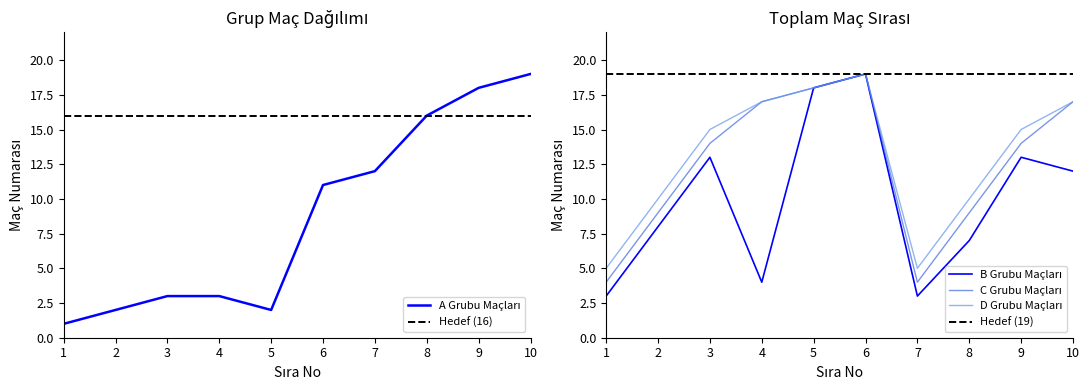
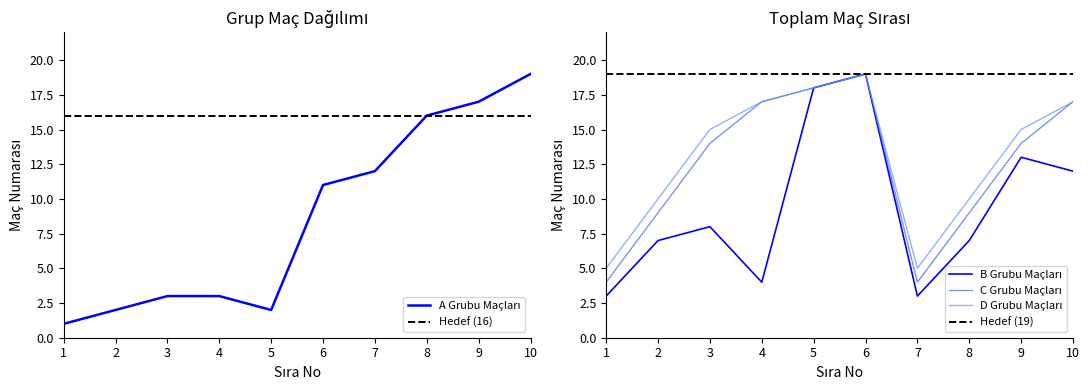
  {
    "Grup Maç Dağılımı": {
      "1": 1,
      "2": 2,
      "3": 3,
      "4": 3,
      "5": 2,
      "6": 11,
      "7": 12,
      "8": 16,
-     "9": 18,
+     "9": 17,
      "10": 19
    },
    "Toplam Maç Sırası": {
      "B Grubu Maçları": {
        "1": 3,
-       "2": 8,
-       "3": 13,
+       "2": 7,
+       "3": 8,
        "4": 4,
        "7": 3,
        "8": 7,
        "9": 13,
        "10": 12
      }
    }
  }
